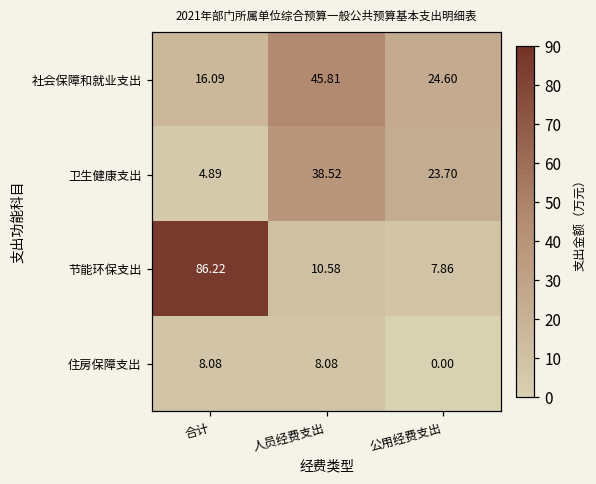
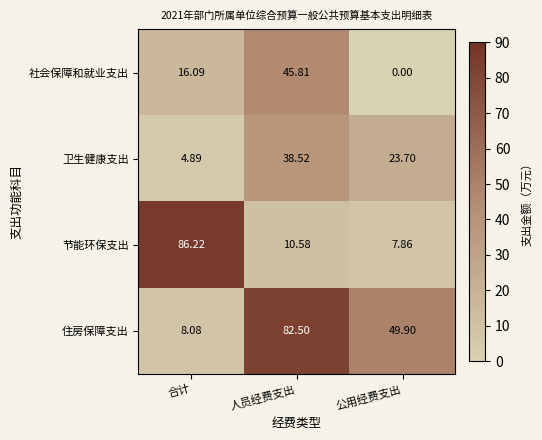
  {
    "社会保障和就业支出": {
      "合计": 16.09,
      "人员经费支出": 45.81,
-     "公用经费支出": 24.60
+     "公用经费支出": 0.00
    },
    "卫生健康支出": {
      "合计": 4.89,
      "人员经费支出": 38.52,
      "公用经费支出": 23.70
    },
    "节能环保支出": {
      "合计": 86.22,
      "人员经费支出": 10.58,
      "公用经费支出": 7.86
    },
    "住房保障支出": {
      "合计": 8.08,
-     "人员经费支出": 8.08,
-     "公用经费支出": 0.00
+     "人员经费支出": 82.50,
+     "公用经费支出": 49.90
    }
  }
